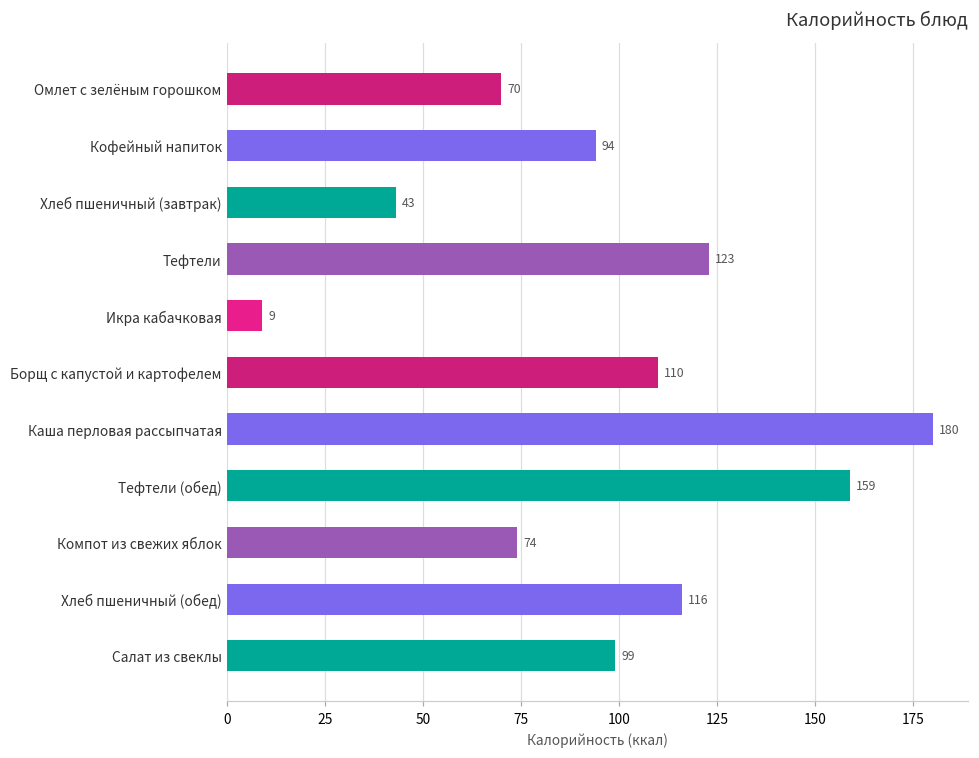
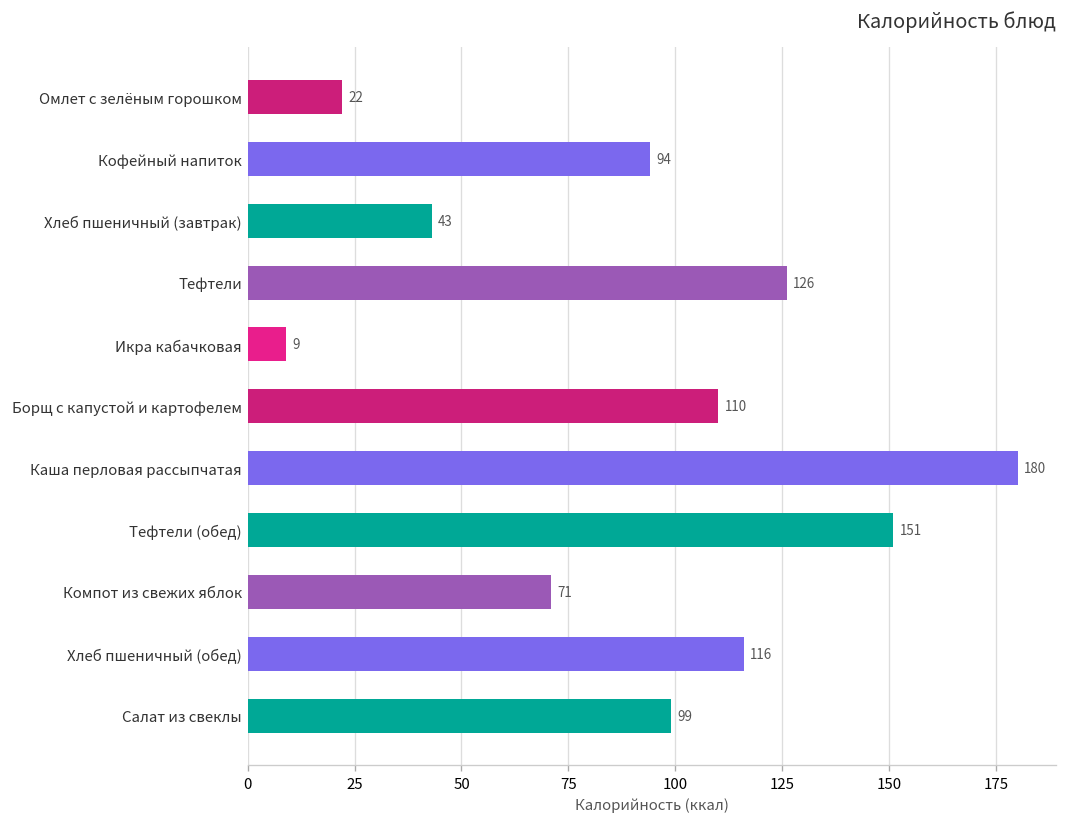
  {
-   "Омлет с зелёным горошком": 70,
+   "Омлет с зелёным горошком": 22,
    "Кофейный напиток": 94,
    "Хлеб пшеничный (завтрак)": 43,
-   "Тефтели": 123,
+   "Тефтели": 126,
    "Икра кабачковая": 9,
    "Борщ с капустой и картофелем": 110,
    "Каша перловая рассыпчатая": 180,
-   "Тефтели (обед)": 159,
-   "Компот из свежих яблок": 74,
+   "Тефтели (обед)": 151,
+   "Компот из свежих яблок": 71,
    "Хлеб пшеничный (обед)": 116,
    "Салат из свеклы": 99
  }
